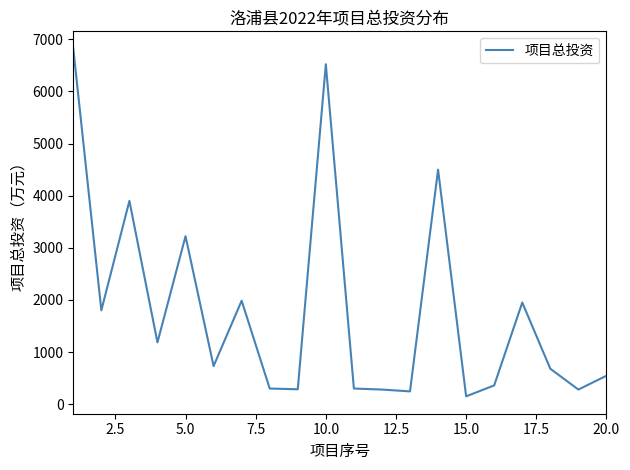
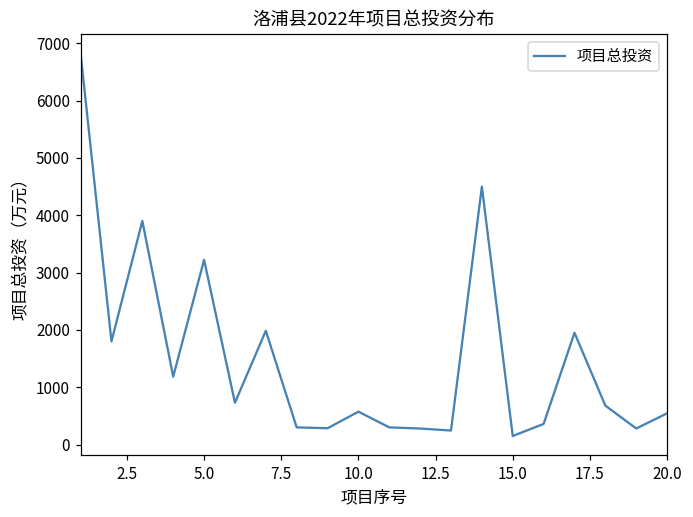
  {
    "5.0": 3200,
-   "10.0": 6500,
+   "10.0": 600,
    "15.0": 200,
    "20.0": 500
  }
